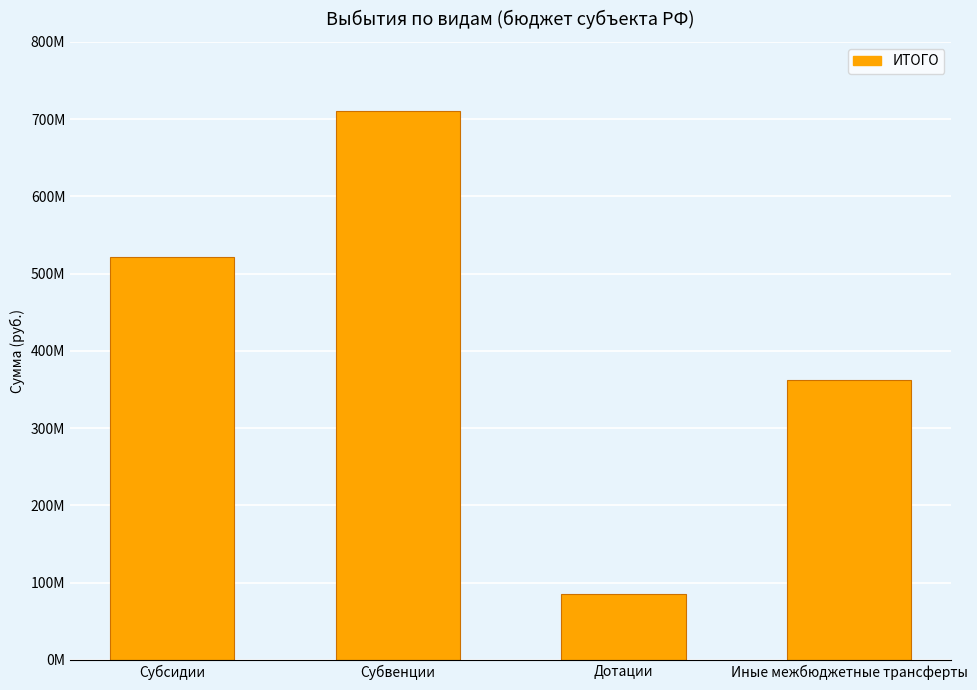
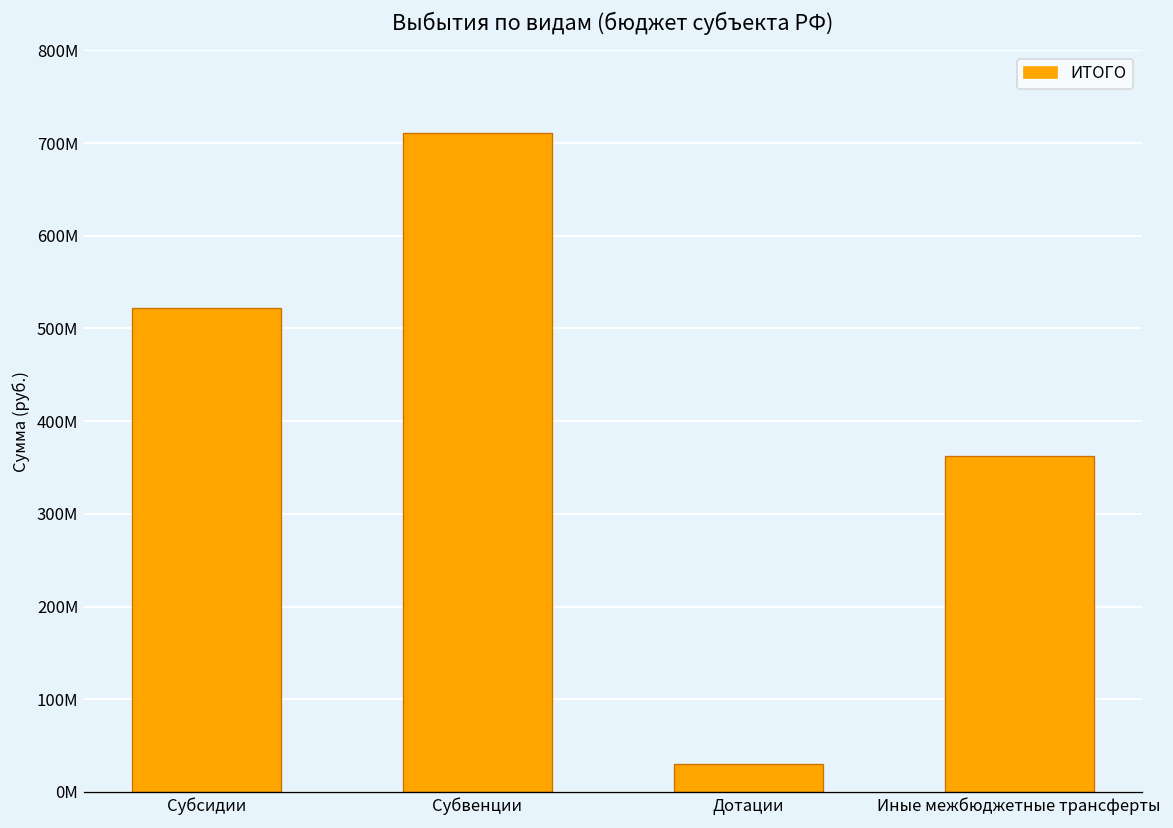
  {
    "Субсидии": 520000000,
    "Субвенции": 710000000,
-   "Дотации": 90000000,
+   "Дотации": 30000000,
    "Иные межбюджетные трансферты": 360000000
  }
